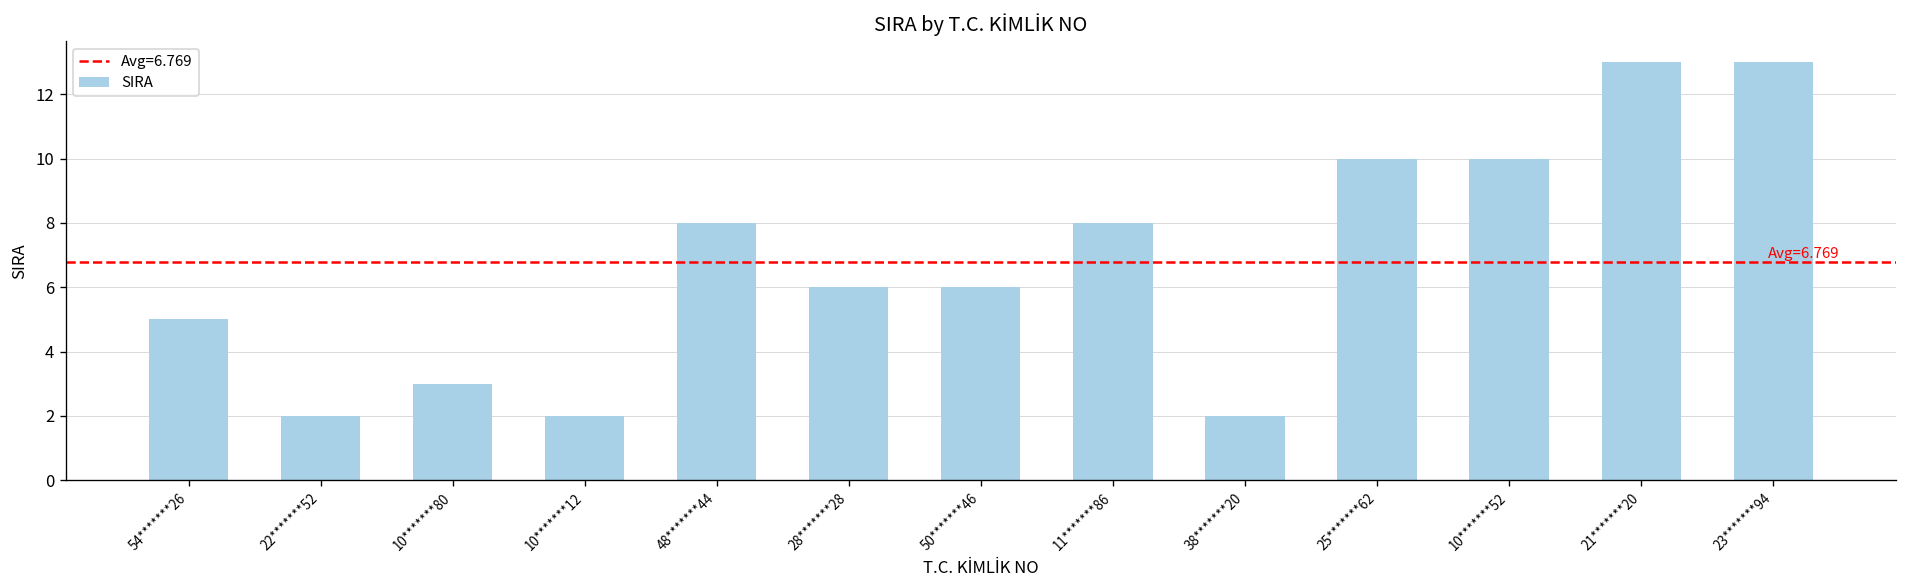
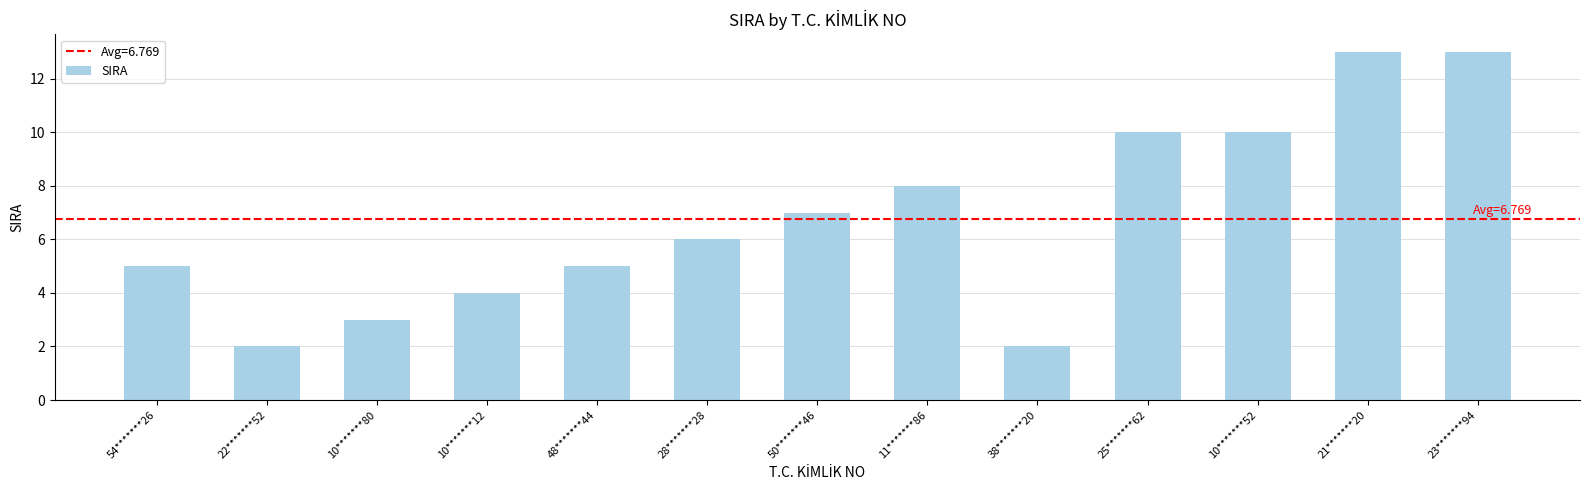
  {
    "54*******26": 5,
    "22*******52": 2,
    "10*******80": 3,
-   "10*******12": 2,
-   "48*******44": 8,
+   "10*******12": 4,
+   "48*******44": 5,
    "28*******28": 6,
-   "50*******46": 6,
+   "50*******46": 7,
    "11*******86": 8,
    "38*******20": 2,
    "25*******62": 10,
    "10*******52": 10,
    "21*******20": 13
  }
